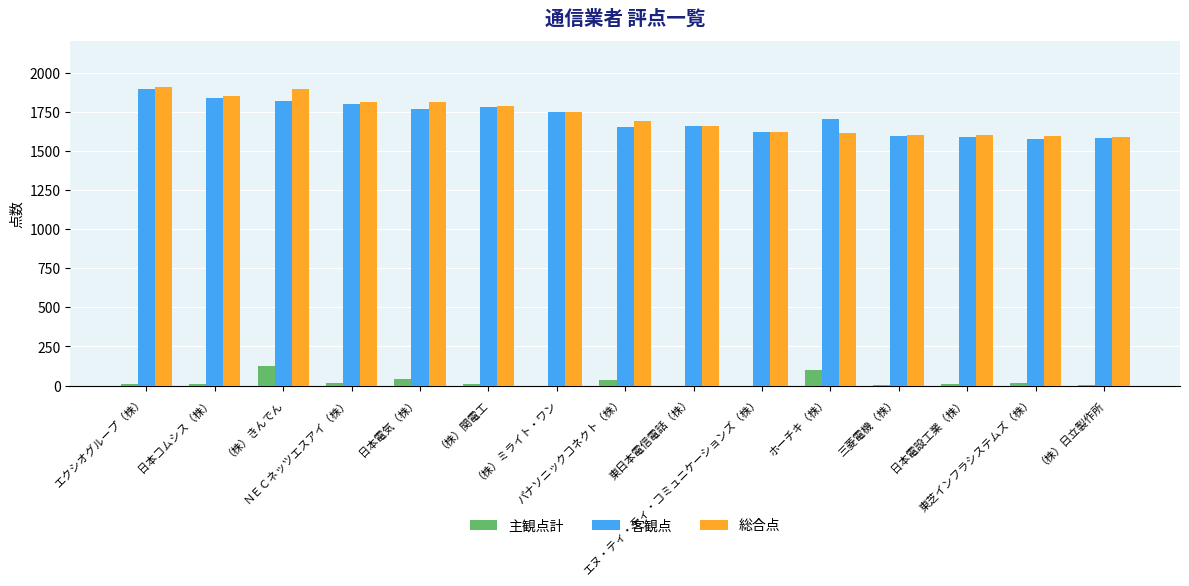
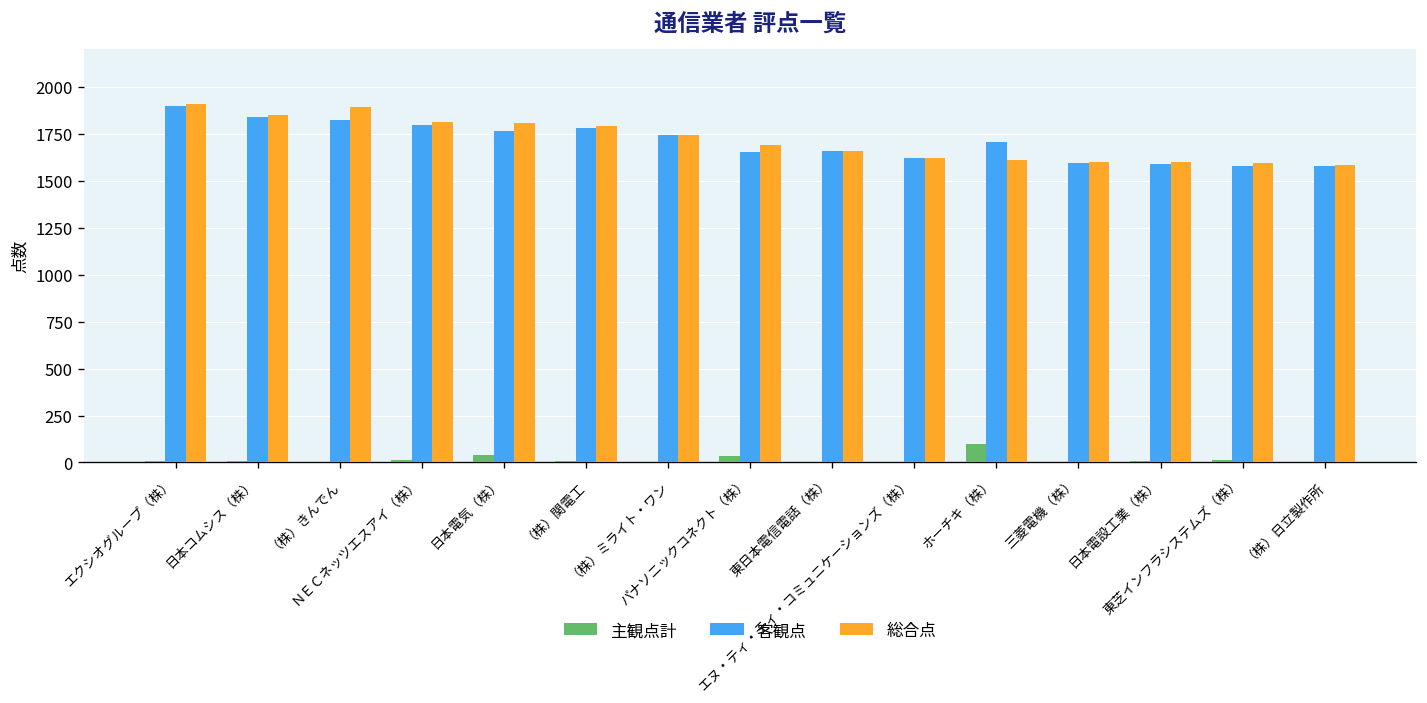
  {
    "主観点計": {
-     "（株）きんでん": 120,
+     "（株）きんでん": 0,
      "日本電気（株）": 40,
      "（株）ミライト・ワン": 0,
      "パナソニックコネクト（株）": 40,
      "東日本電信電話（株）": 0,
      "エヌ・ティ・ティ・コミュニケーションズ（株）": 0,
      "ホーチキ（株）": 100
    },
    "客観点": {
      "エクシオグループ（株）": 1900,
      "日本コムシス（株）": 1840,
      "（株）きんでん": 1820,
      "ＮＥＣネッツエスアイ（株）": 1800,
      "日本電気（株）": 1770,
      "（株）関電工": 1780,
      "（株）ミライト・ワン": 1750,
      "パナソニックコネクト（株）": 1660,
      "東日本電信電話（株）": 1660,
      "エヌ・ティ・ティ・コミュニケーションズ（株）": 1620,
      "ホーチキ（株）": 1700,
      "三菱電機（株）": 1600,
      "日本電設工業（株）": 1590,
      "東芝インフラシステムズ（株）": 1580,
      "（株）日立製作所": 1580
    },
    "総合点": {
      "エクシオグループ（株）": 1910,
      "日本コムシス（株）": 1850,
      "（株）きんでん": 1890,
      "ＮＥＣネッツエスアイ（株）": 1810,
      "日本電気（株）": 1810,
      "（株）関電工": 1790,
      "（株）ミライト・ワン": 1750,
      "パナソニックコネクト（株）": 1690,
      "東日本電信電話（株）": 1660,
      "エヌ・ティ・ティ・コミュニケーションズ（株）": 1620,
      "ホーチキ（株）": 1610,
      "三菱電機（株）": 1600,
      "日本電設工業（株）": 1600,
      "東芝インフラシステムズ（株）": 1590,
      "（株）日立製作所": 1590
    }
  }
